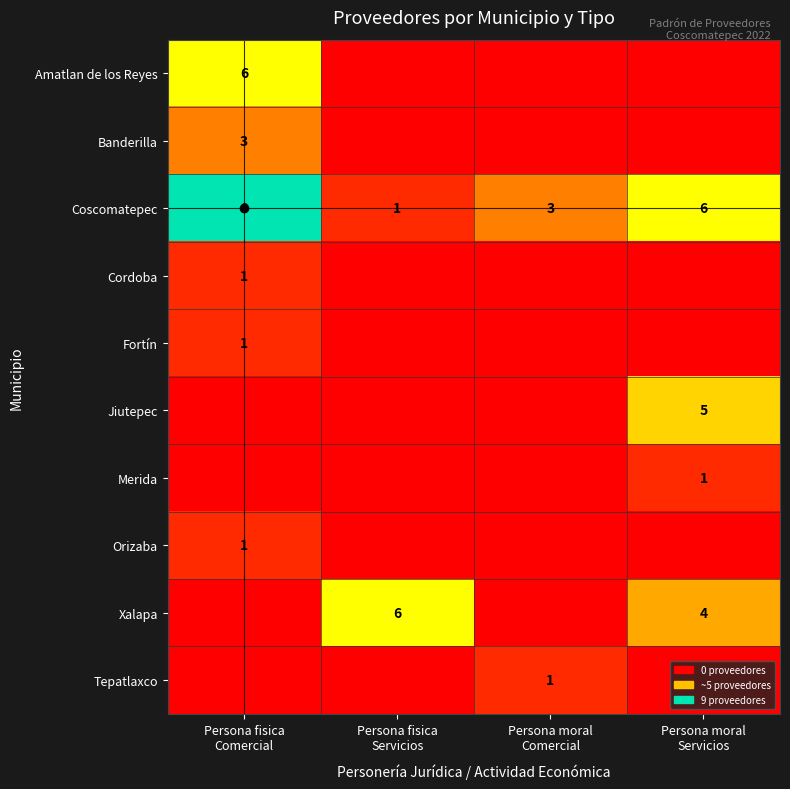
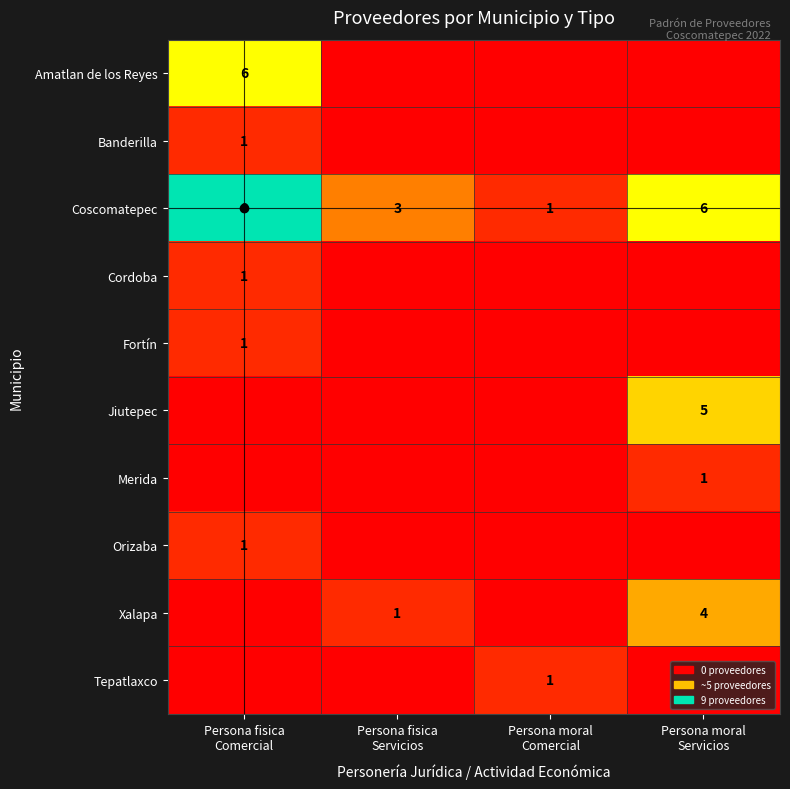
  {
    "Amatlan de los Reyes": {
      "Persona fisica Comercial": 6
    },
    "Banderilla": {
-     "Persona fisica Comercial": 3
+     "Persona fisica Comercial": 1
    },
    "Coscomatepec": {
-     "Persona fisica Servicios": 1,
-     "Persona moral Comercial": 3,
+     "Persona fisica Servicios": 3,
+     "Persona moral Comercial": 1,
      "Persona moral Servicios": 6
    },
    "Cordoba": {
      "Persona fisica Comercial": 1
    },
    "Fortín": {
      "Persona fisica Comercial": 1
    },
    "Jiutepec": {
      "Persona moral Servicios": 5
    },
    "Merida": {
      "Persona moral Servicios": 1
    },
    "Orizaba": {
      "Persona fisica Comercial": 1
    },
    "Xalapa": {
-     "Persona fisica Servicios": 6,
+     "Persona fisica Servicios": 1,
      "Persona moral Servicios": 4
    },
    "Tepatlaxco": {
      "Persona moral Comercial": 1
    }
  }
